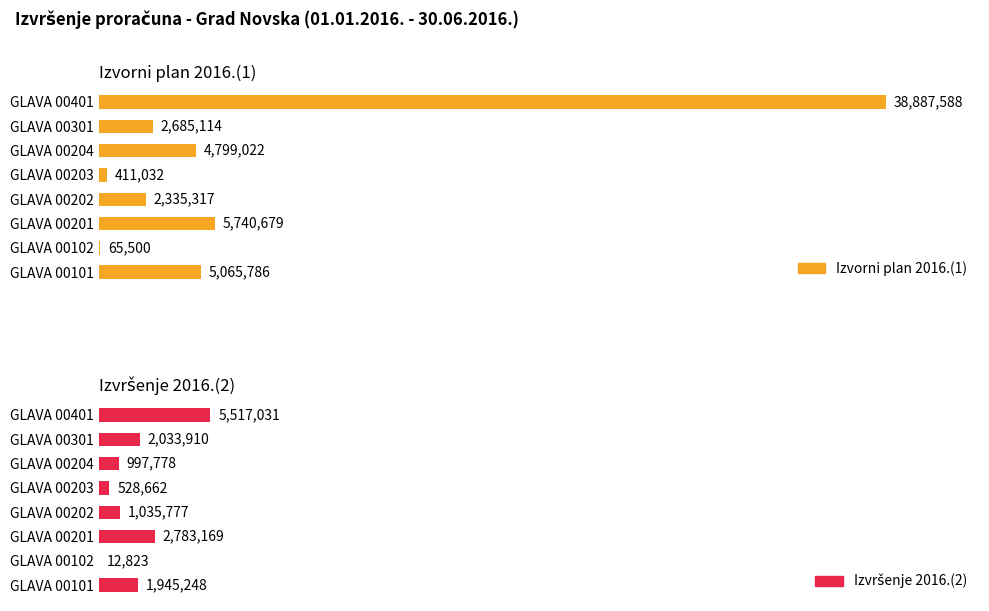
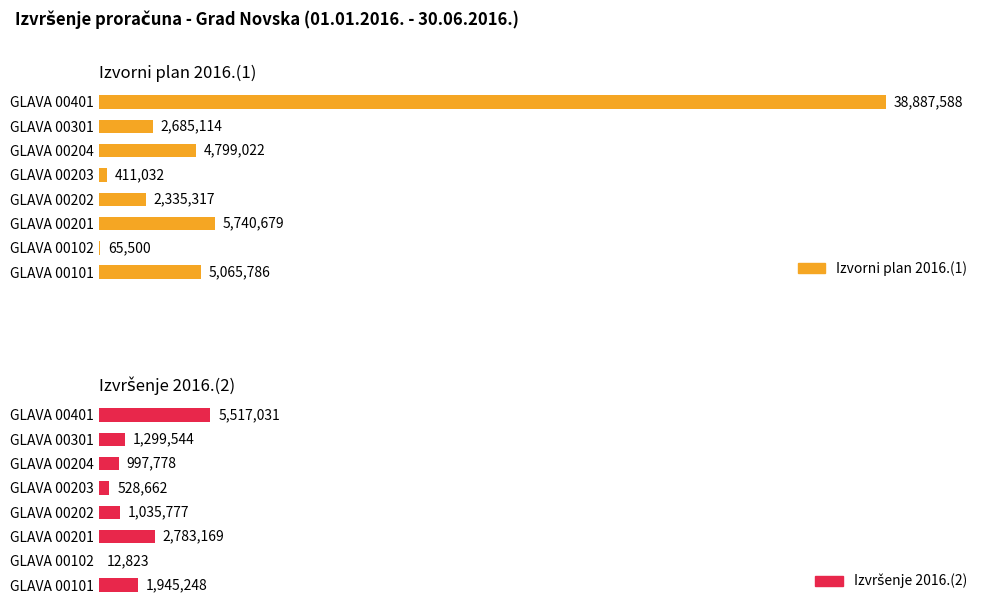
  {
    "Izvorni plan 2016.(1)": {
      "GLAVA 00401": "38,887,588",
      "GLAVA 00301": "2,685,114",
      "GLAVA 00204": "4,799,022",
      "GLAVA 00203": "411,032",
      "GLAVA 00202": "2,335,317",
      "GLAVA 00201": "5,740,679",
      "GLAVA 00102": "65,500",
      "GLAVA 00101": "5,065,786"
    },
    "Izvršenje 2016.(2)": {
      "GLAVA 00401": "5,517,031",
-     "GLAVA 00301": "2,033,910",
+     "GLAVA 00301": "1,299,544",
      "GLAVA 00204": "997,778",
      "GLAVA 00203": "528,662",
      "GLAVA 00202": "1,035,777",
      "GLAVA 00201": "2,783,169",
      "GLAVA 00102": "12,823",
      "GLAVA 00101": "1,945,248"
    }
  }
